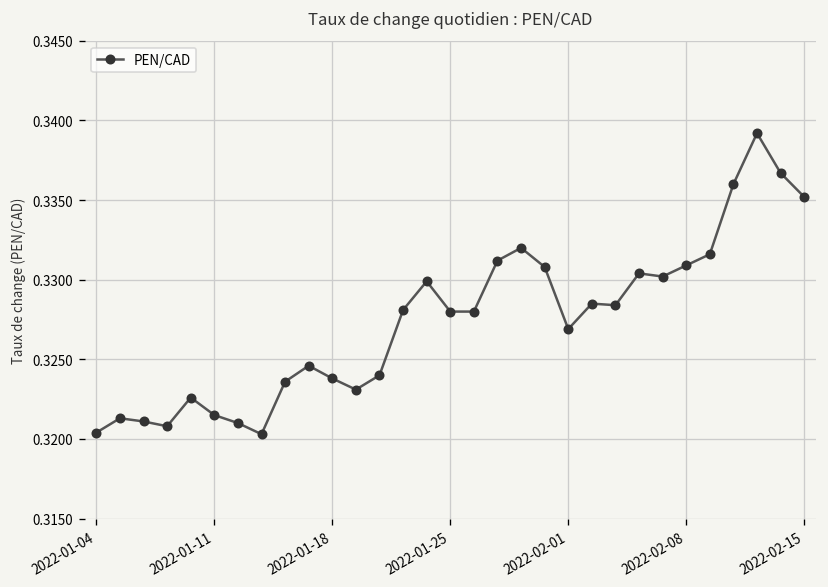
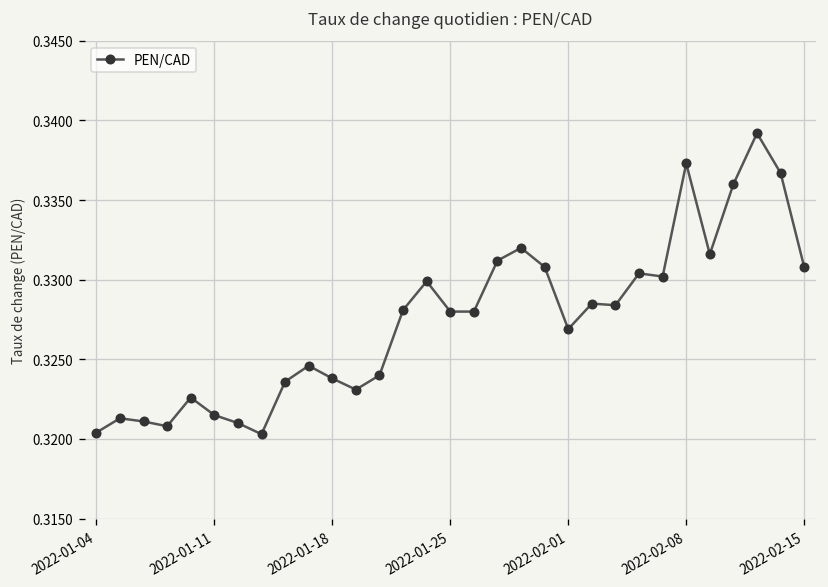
  {
    "2022-01-04": 0.3204,
    "2022-01-11": 0.3215,
    "2022-01-18": 0.3238,
    "2022-01-25": 0.3280,
    "2022-02-01": 0.3269,
-   "2022-02-08": 0.3309,
-   "2022-02-15": 0.3352
+   "2022-02-08": 0.3373,
+   "2022-02-15": 0.3308
  }
